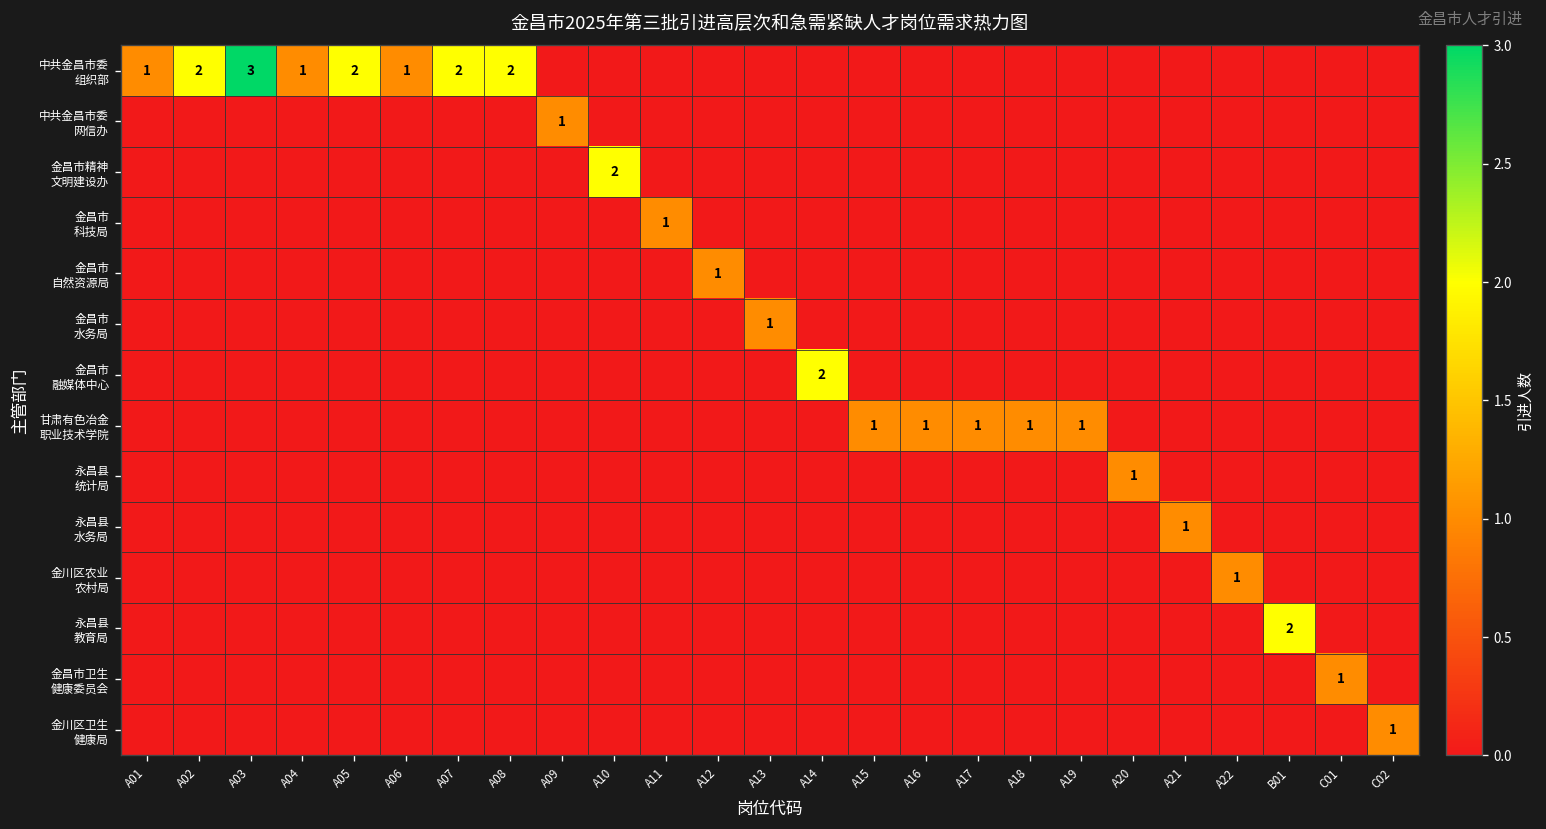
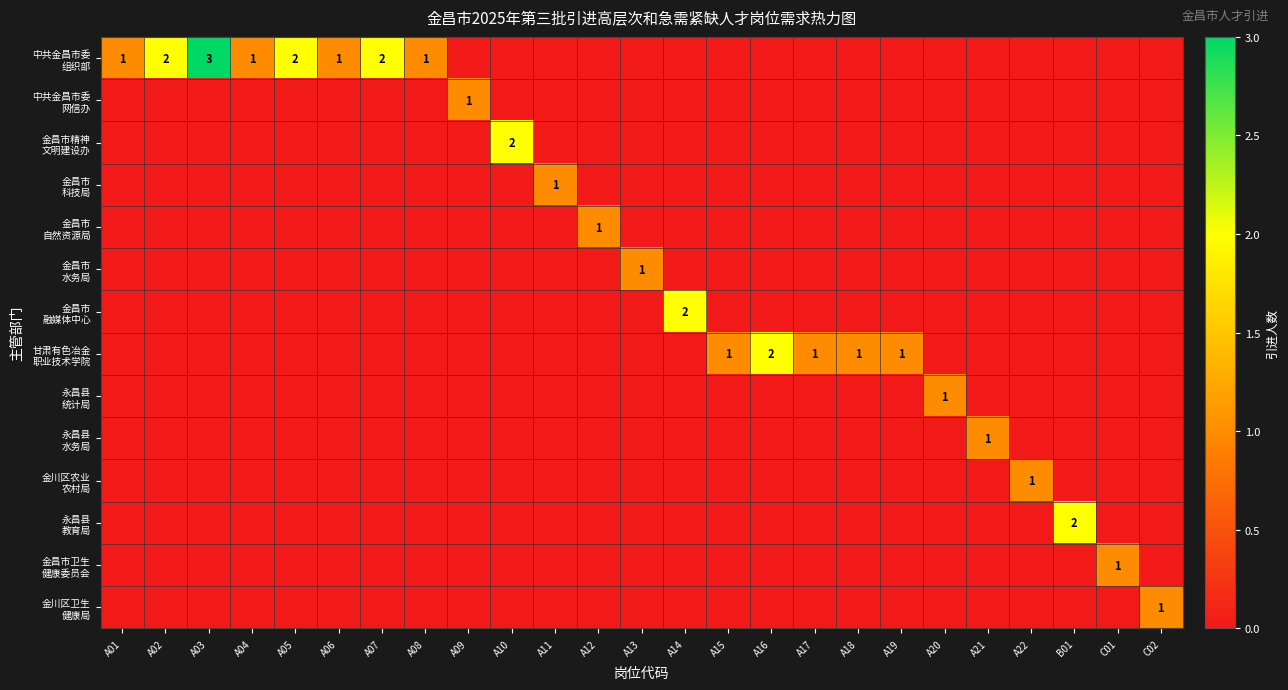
  {
    "中共金昌市委 组织部": {
      "A01": 1,
      "A02": 2,
      "A03": 3,
      "A04": 1,
      "A05": 2,
      "A06": 1,
      "A07": 2,
-     "A08": 2
+     "A08": 1
    },
    "中共金昌市委 网信办": {
      "A09": 1
    },
    "金昌市精神 文明建设办": {
      "A10": 2
    },
    "金昌市 科技局": {
      "A11": 1
    },
    "金昌市 自然资源局": {
      "A12": 1
    },
    "金昌市 水务局": {
      "A13": 1
    },
    "金昌市 融媒体中心": {
      "A14": 2
    },
    "甘肃有色冶金 职业技术学院": {
      "A15": 1,
-     "A16": 1,
+     "A16": 2,
      "A17": 1,
      "A18": 1,
      "A19": 1
    },
    "永昌县 统计局": {
      "A20": 1
    },
    "永昌县 水务局": {
      "A21": 1
    },
    "金川区农业 农村局": {
      "A22": 1
    },
    "永昌县 教育局": {
      "B01": 2
    },
    "金昌市卫生 健康委员会": {
      "C01": 1
    },
    "金川区卫生 健康局": {
      "C02": 1
    }
  }
